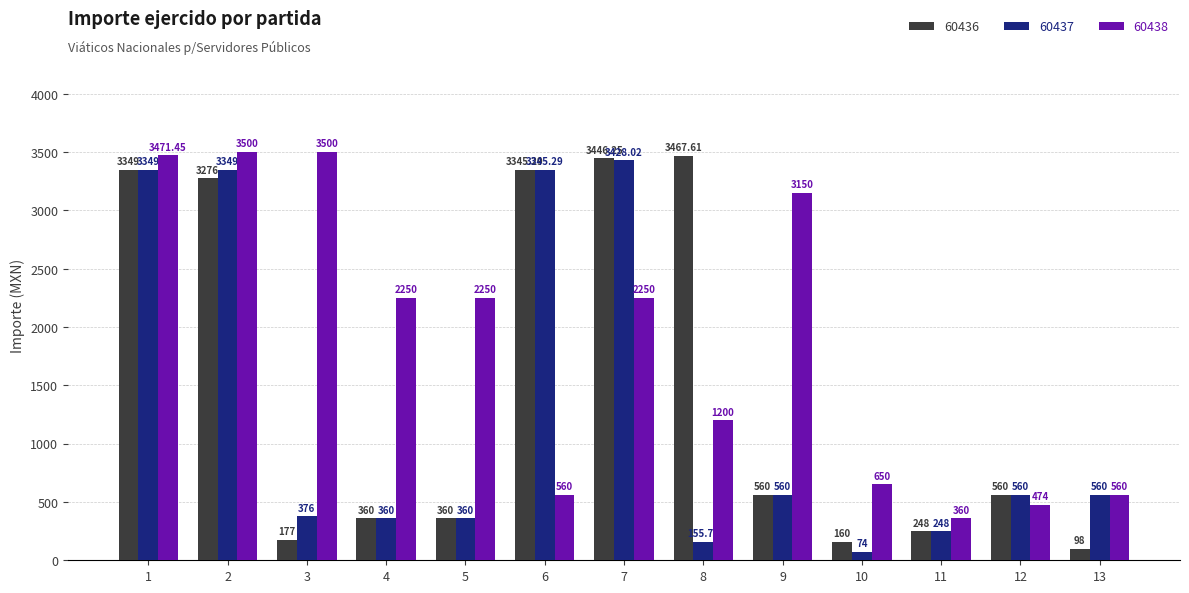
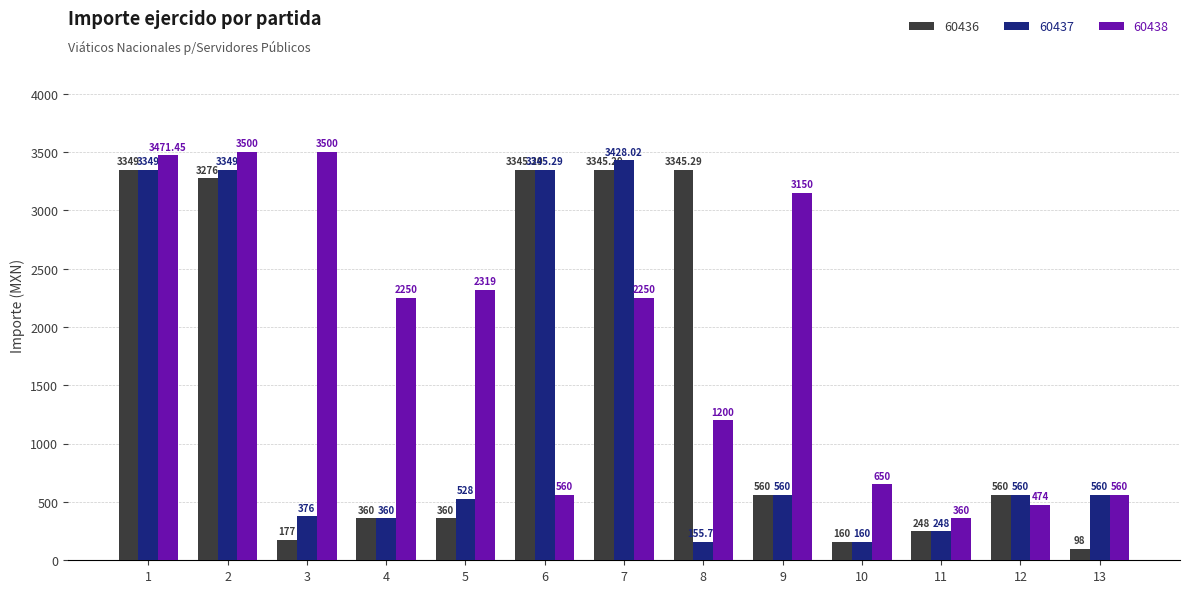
  {
    "60436": {
      "1": 3349,
      "2": 3276,
      "3": 177,
      "4": 360,
      "5": 360,
-     "7": 3446.25,
-     "8": 3467.61,
+     "7": 3345.29,
+     "8": 3345.29,
      "9": 560,
      "10": 160,
      "11": 248,
      "12": 560,
      "13": 98
    },
    "60437": {
      "1": 3349,
      "2": 3349,
      "3": 376,
      "4": 360,
-     "5": 360,
+     "5": 528,
      "8": 155.76,
      "9": 560,
-     "10": 74,
+     "10": 160,
      "11": 248,
      "12": 560,
      "13": 560
    },
    "60438": {
      "1": 3471.45,
      "2": 3500,
      "3": 3500,
      "4": 2250,
-     "5": 2250,
+     "5": 2319,
      "6": 560,
      "7": 2250,
      "8": 1200,
      "9": 3150,
      "10": 650,
      "11": 360,
      "12": 474,
      "13": 560
    }
  }
